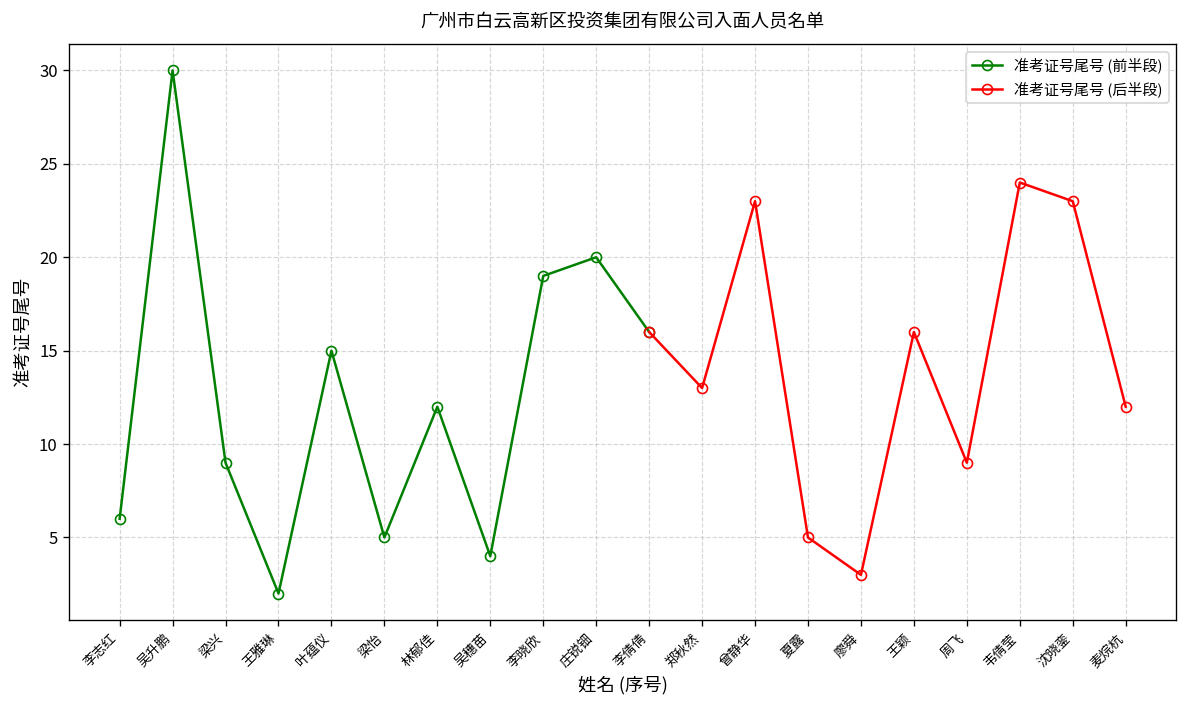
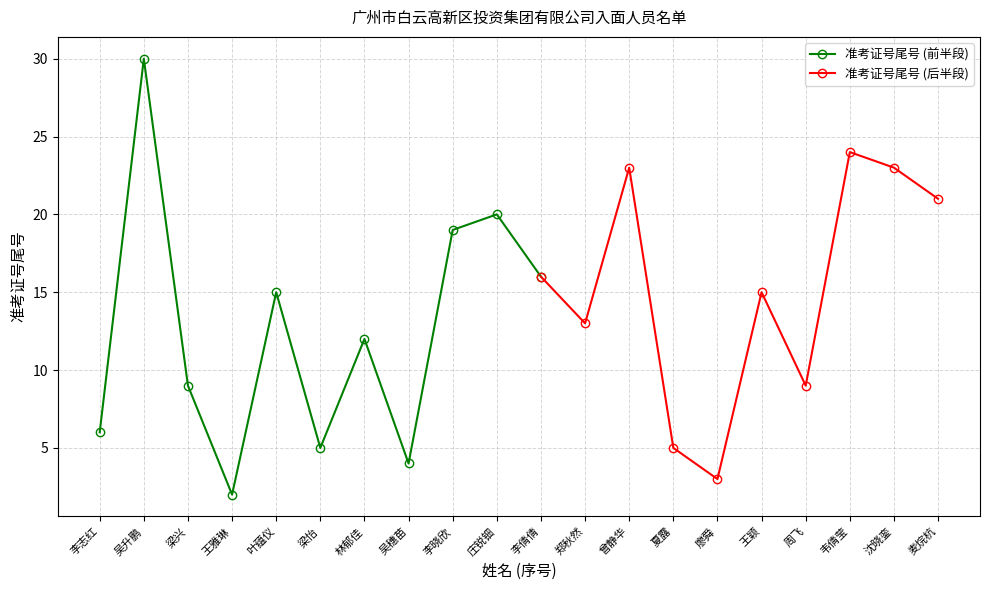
  {
    "准考证号尾号 (前半段)": {
      "李志红": 6,
      "吴升鹏": 30,
      "梁兴": 9,
      "王雅琳": 2,
      "叶蕴仪": 15,
      "梁怡": 5,
      "林郁佳": 12,
      "吴穗苗": 4,
      "李晓欣": 19,
      "庄锐钿": 20
    },
    "准考证号尾号 (后半段)": {
      "郑秋然": 13,
      "曾静华": 23,
      "夏露": 5,
      "廖舜": 3,
-     "王颖": 16,
+     "王颖": 15,
      "周飞": 9,
      "韦倩莹": 24,
      "沈晓銮": 23,
-     "麦烷杭": 12
+     "麦烷杭": 21
    }
  }
